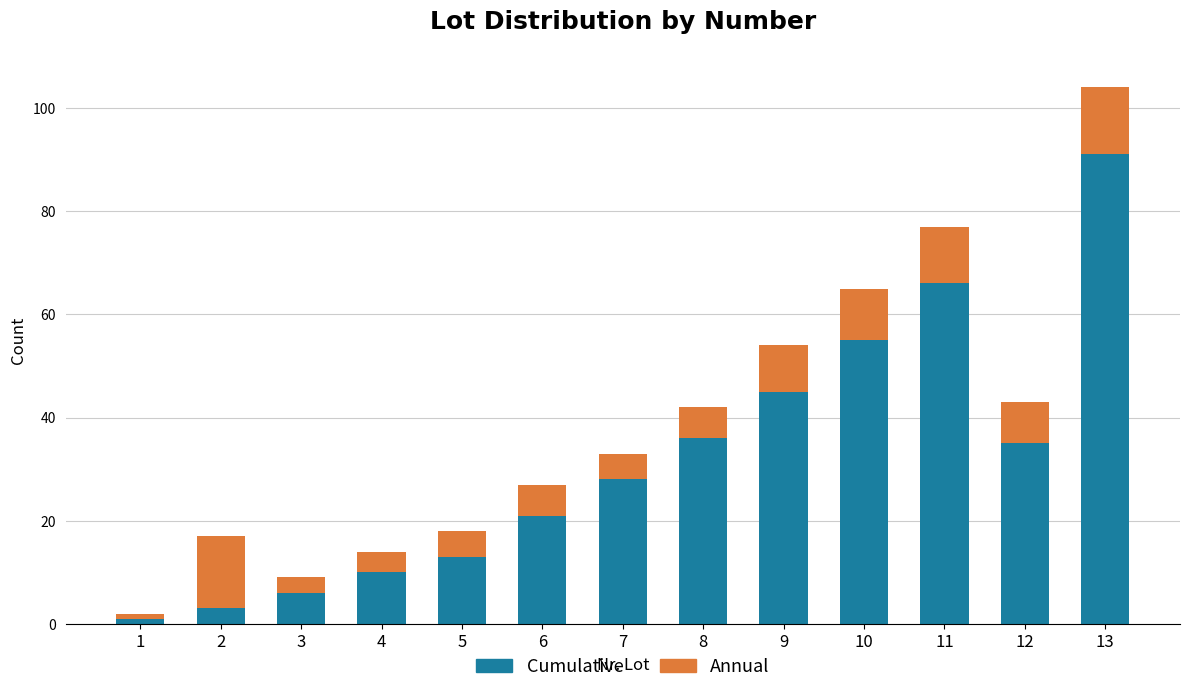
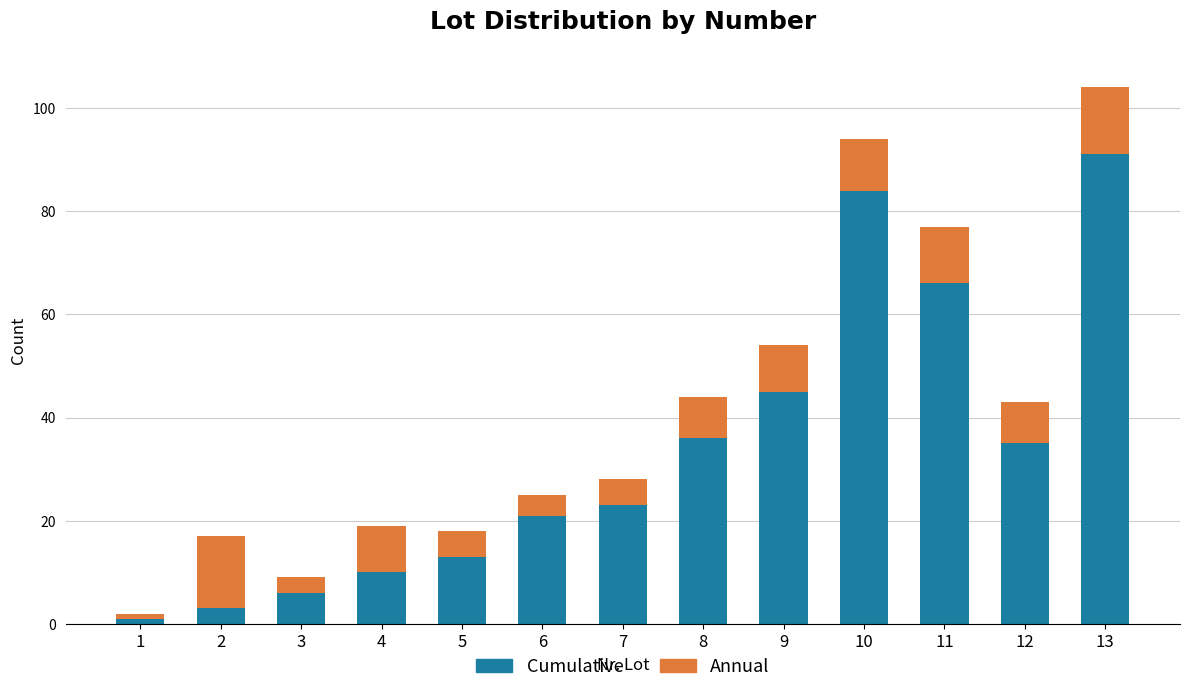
  {
    "Cumulative": {
      "1": 1,
      "2": 3,
      "3": 6,
      "4": 10,
      "5": 13,
      "6": 21,
-     "7": 28,
+     "7": 23,
      "8": 36,
      "9": 45,
-     "10": 55,
+     "10": 84,
      "11": 66,
      "12": 35,
      "13": 91
    },
    "Annual": {
      "1": 1,
      "2": 14,
      "3": 3,
-     "4": 4,
+     "4": 9,
      "5": 5,
-     "6": 6,
+     "6": 4,
      "7": 5,
-     "8": 6,
+     "8": 8,
      "9": 9,
      "10": 10,
      "11": 11,
      "12": 8,
      "13": 13
    }
  }
